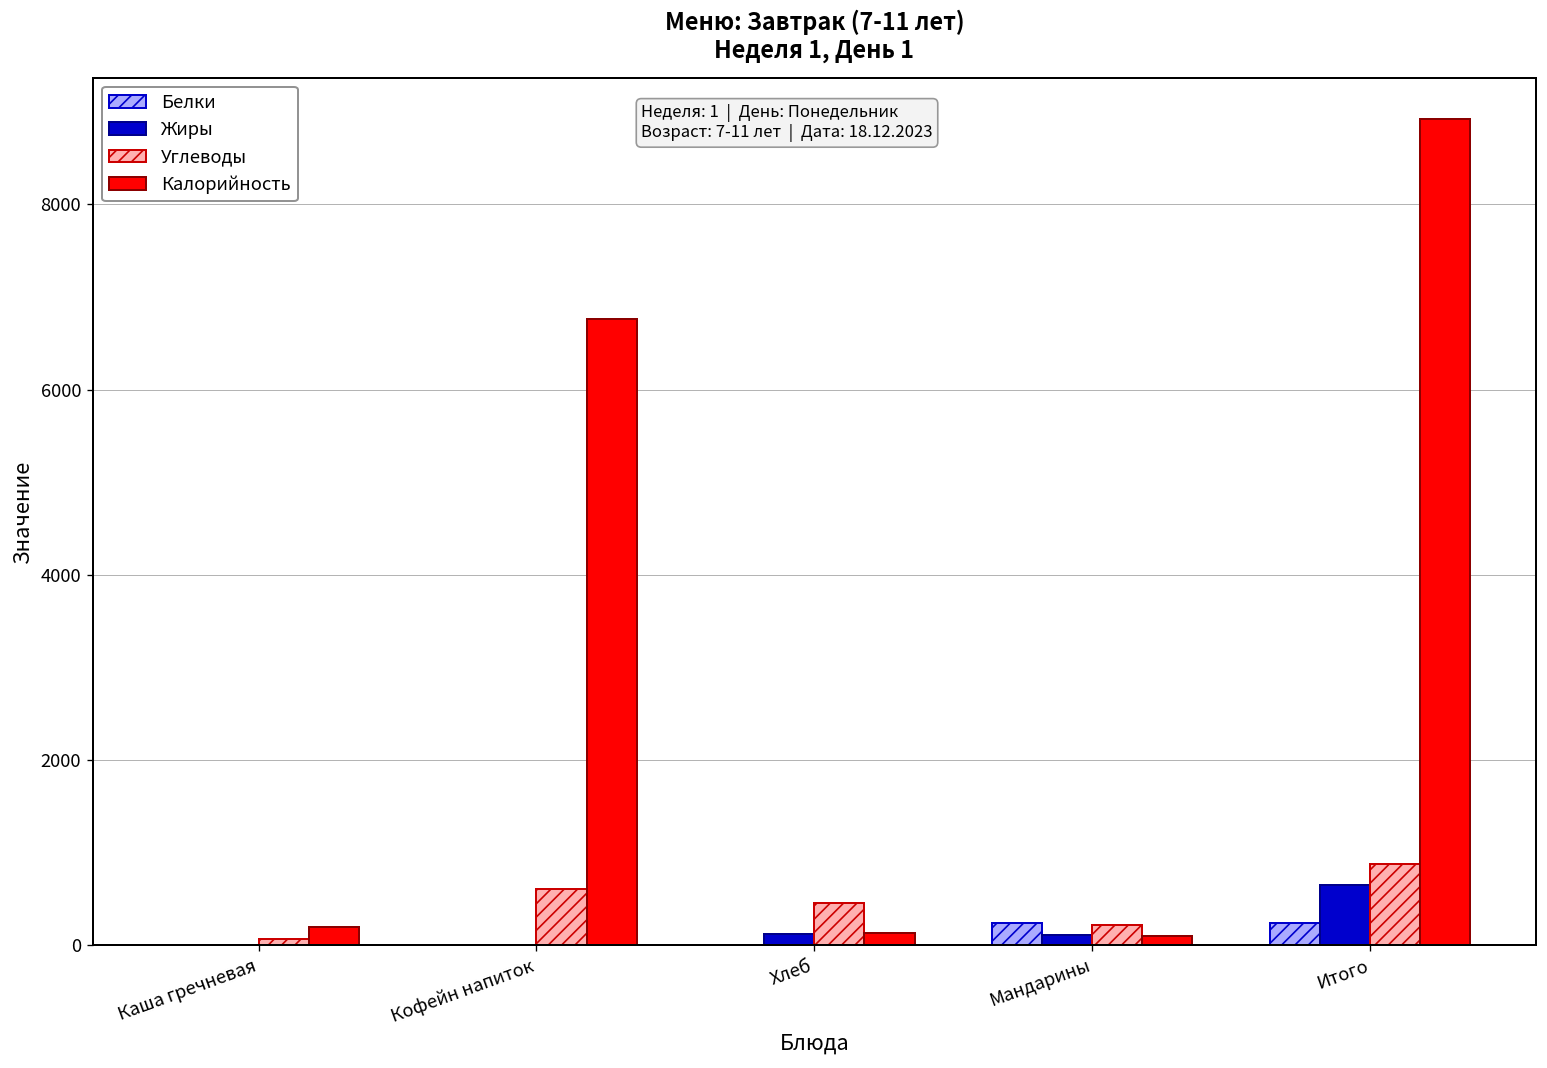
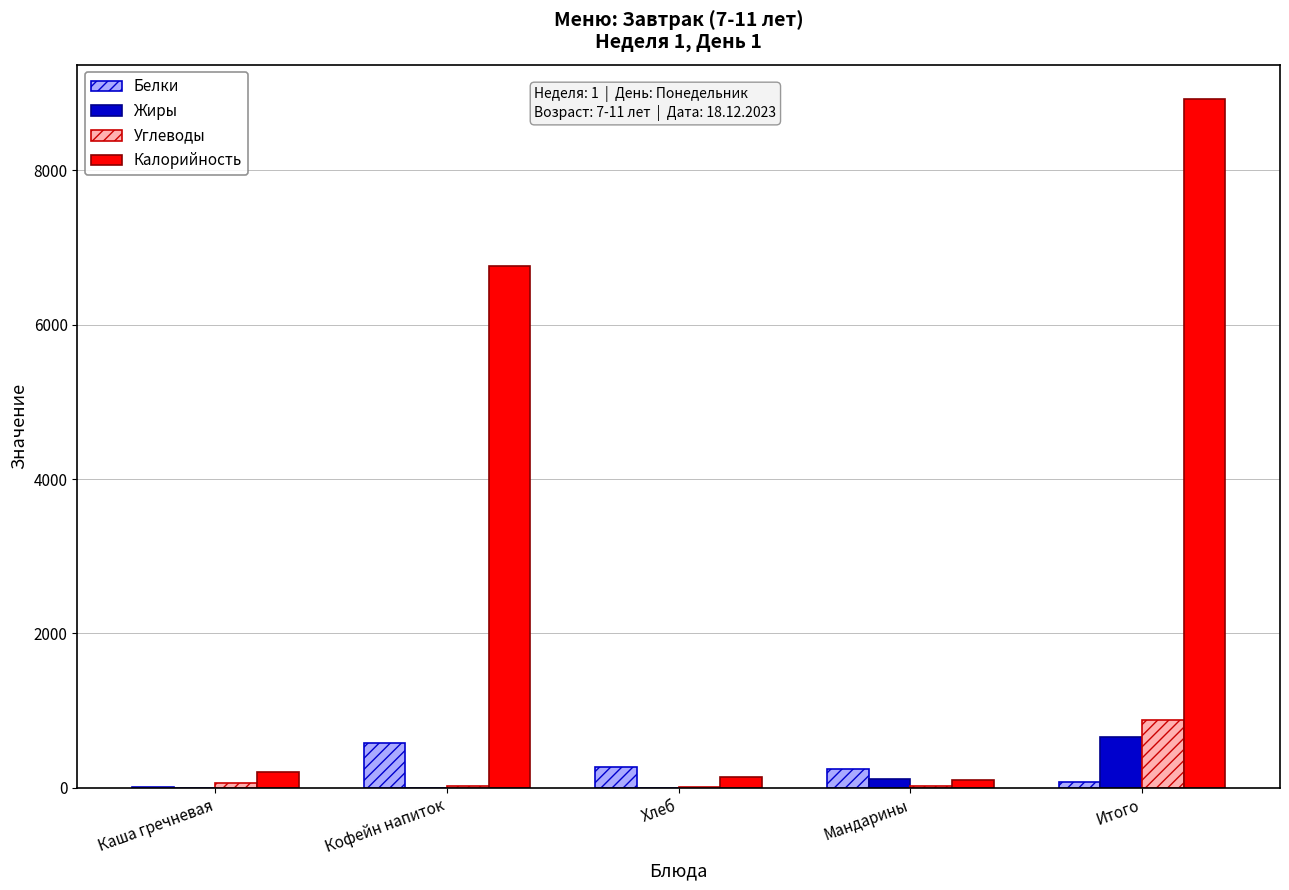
  {
    "Белки": {
-     "Кофейн напиток": 0,
-     "Хлеб": 0,
+     "Кофейн напиток": 600,
+     "Хлеб": 300,
      "Мандарины": 200,
-     "Итого": 200
+     "Итого": 100
    },
    "Жиры": {
-     "Хлеб": 100,
+     "Хлеб": 0,
      "Мандарины": 100,
      "Итого": 700
    },
    "Углеводы": {
      "Каша гречневая": 100,
-     "Кофейн напиток": 600,
-     "Хлеб": 500,
-     "Мандарины": 200,
+     "Кофейн напиток": 0,
+     "Хлеб": 0,
+     "Мандарины": 0,
      "Итого": 900
    },
    "Калорийность": {
      "Каша гречневая": 200,
      "Кофейн напиток": 6800,
      "Хлеб": 100,
      "Мандарины": 100,
      "Итого": 8900
    }
  }
